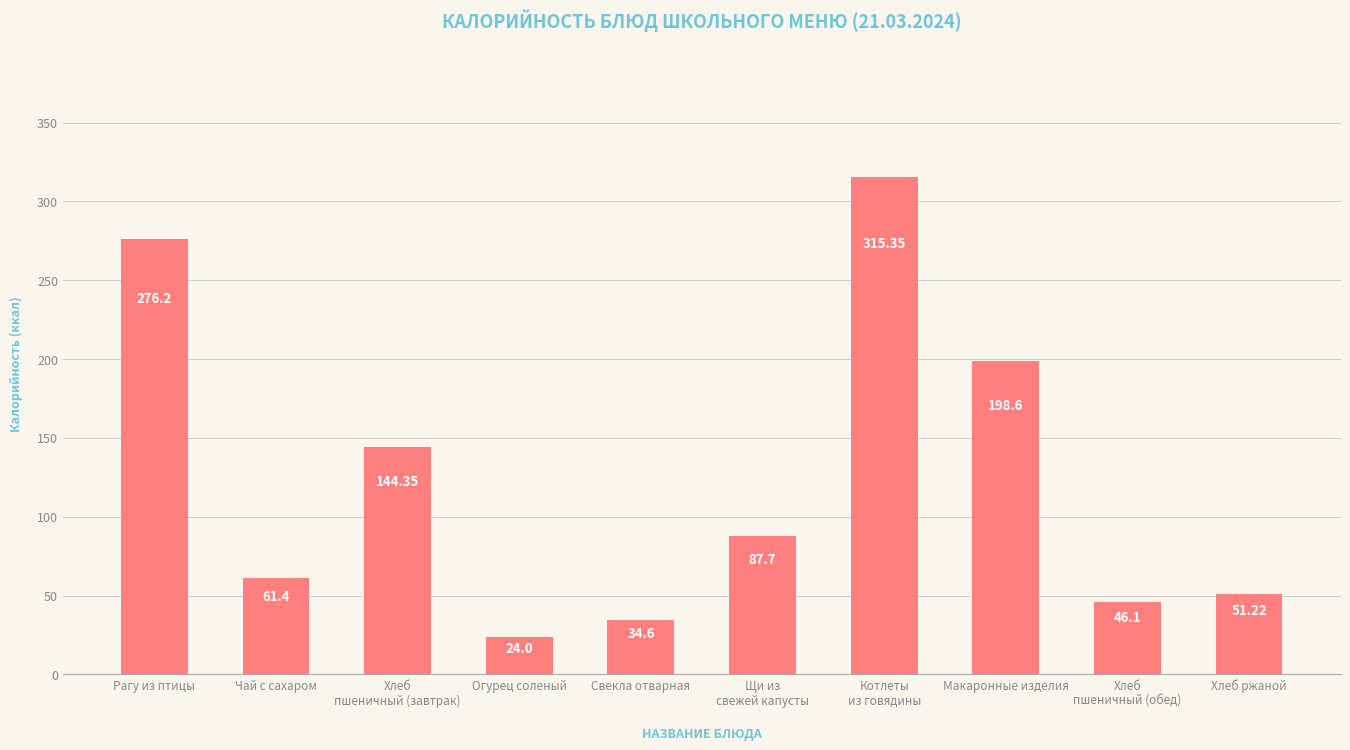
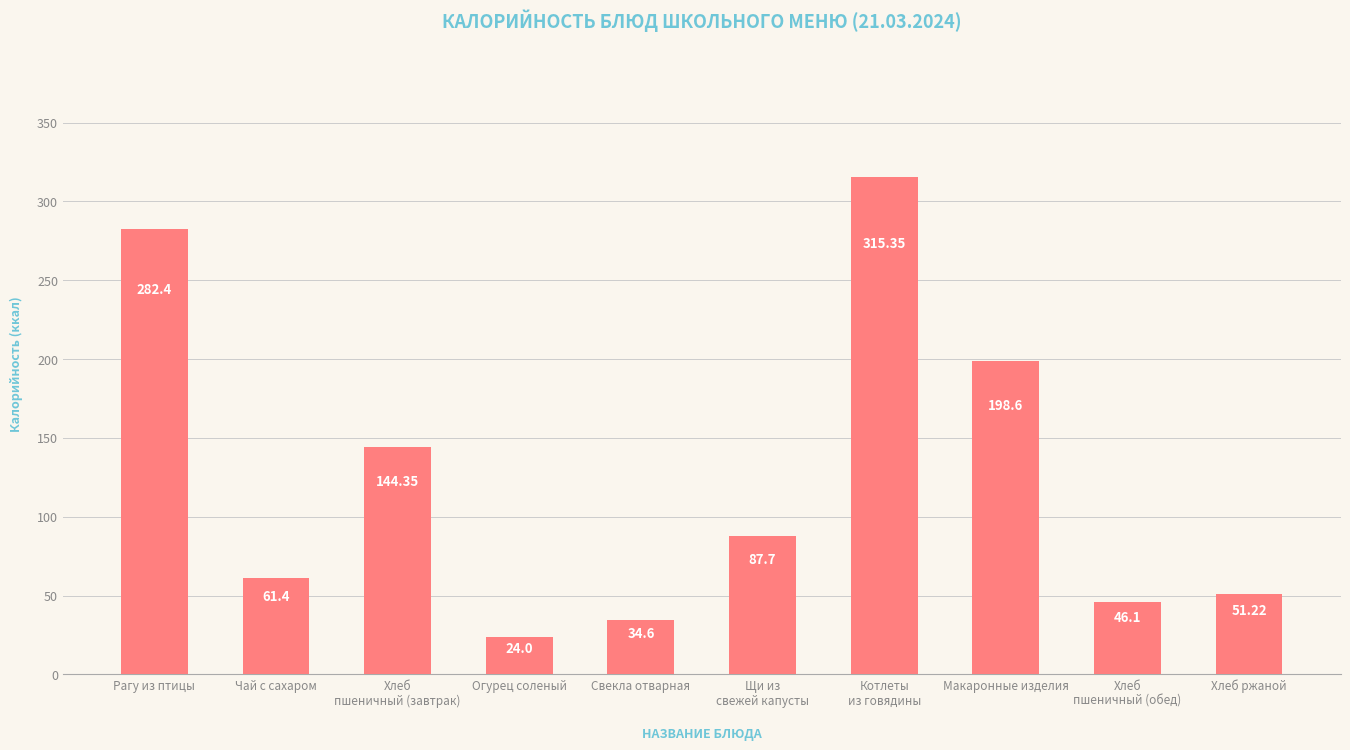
  {
-   "Рагу из птицы": 276.2,
+   "Рагу из птицы": 282.4,
    "Чай с сахаром": 61.4,
    "Хлеб пшеничный (завтрак)": 144.35,
    "Огурец соленый": 24.0,
    "Свекла отварная": 34.6,
    "Щи из свежей капусты": 87.7,
    "Котлеты из говядины": 315.35,
    "Макаронные изделия": 198.6,
    "Хлеб пшеничный (обед)": 46.1,
    "Хлеб ржаной": 51.22
  }
